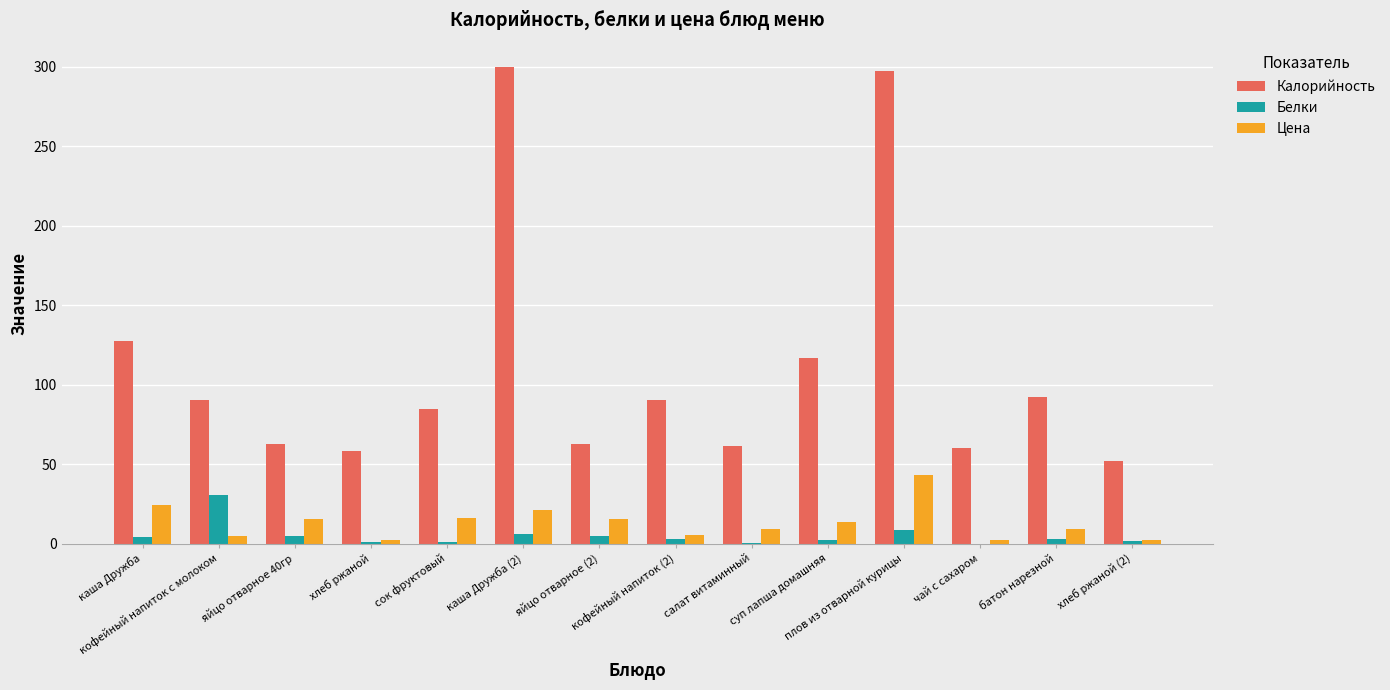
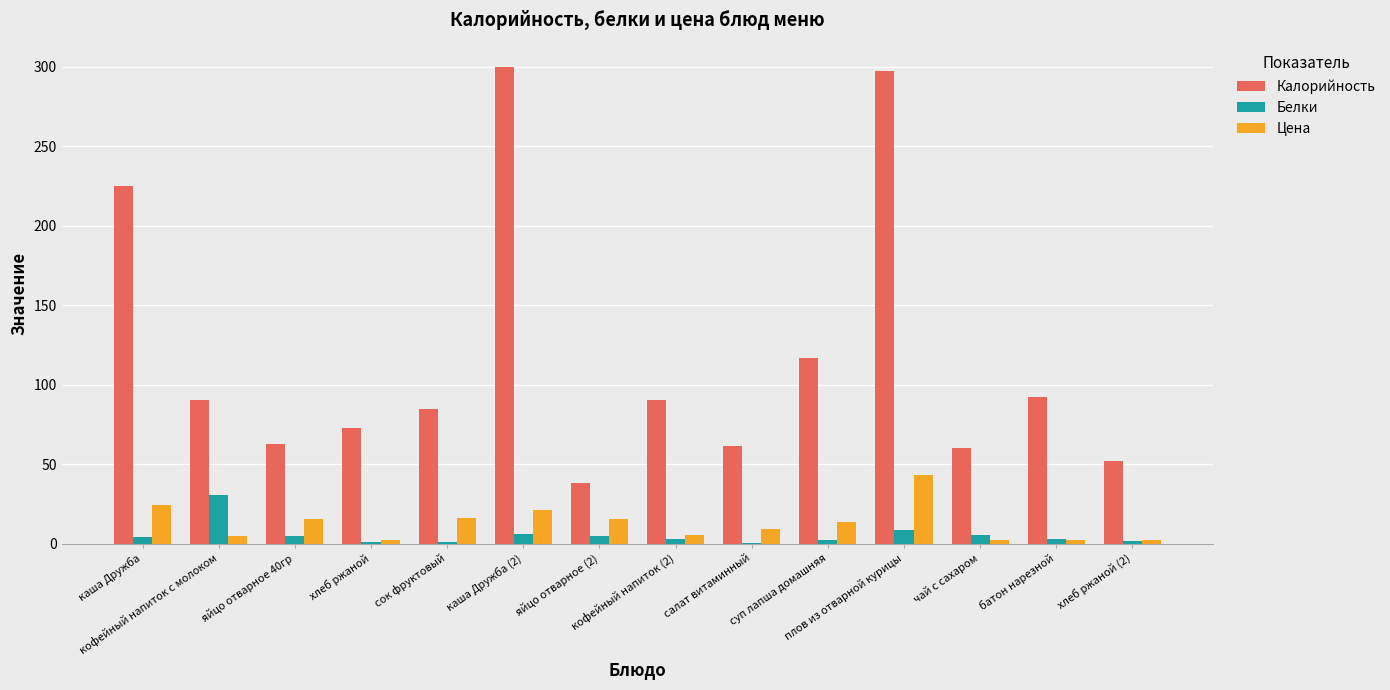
  {
    "Калорийность": {
-     "каша Дружба": 127,
+     "каша Дружба": 225,
      "кофейный напиток с молоком": 91,
      "яйцо отварное 40гр": 63,
-     "хлеб ржаной": 58,
+     "хлеб ржаной": 73,
      "сок фруктовый": 85,
      "каша Дружба (2)": 300,
-     "яйцо отварное (2)": 63,
+     "яйцо отварное (2)": 38,
      "кофейный напиток (2)": 91,
      "салат витаминный": 61,
      "суп лапша домашняя": 117,
      "плов из отварной курицы": 297,
      "чай с сахаром": 60,
      "батон нарезной": 92,
      "хлеб ржаной (2)": 52
    },
    "Белки": {
      "каша Дружба": 5,
      "кофейный напиток с молоком": 31,
      "яйцо отварное 40гр": 5,
      "каша Дружба (2)": 6,
      "яйцо отварное (2)": 5,
      "кофейный напиток (2)": 3,
      "суп лапша домашняя": 2,
      "плов из отварной курицы": 9,
-     "чай с сахаром": 0,
+     "чай с сахаром": 5,
      "батон нарезной": 3,
      "хлеб ржаной (2)": 2
    },
    "Цена": {
      "каша Дружба": 25,
      "кофейный напиток с молоком": 5,
      "яйцо отварное 40гр": 15,
      "хлеб ржаной": 2,
      "сок фруктовый": 16,
      "каша Дружба (2)": 21,
      "яйцо отварное (2)": 15,
      "кофейный напиток (2)": 6,
      "салат витаминный": 10,
      "суп лапша домашняя": 13,
      "плов из отварной курицы": 43,
      "чай с сахаром": 2,
-     "батон нарезной": 9,
+     "батон нарезной": 2,
      "хлеб ржаной (2)": 3
    }
  }
